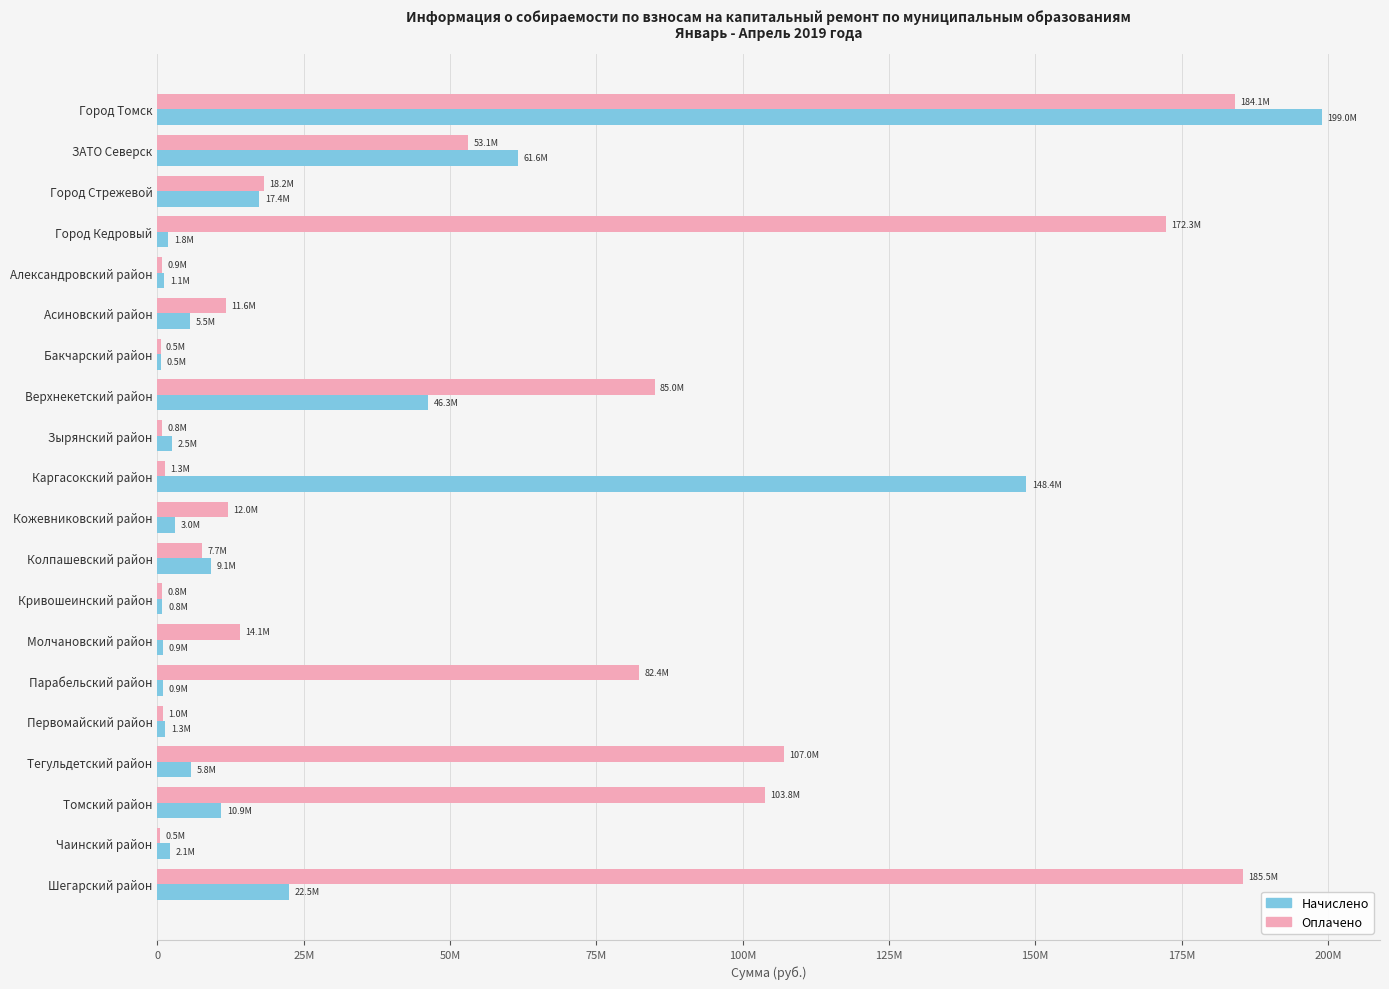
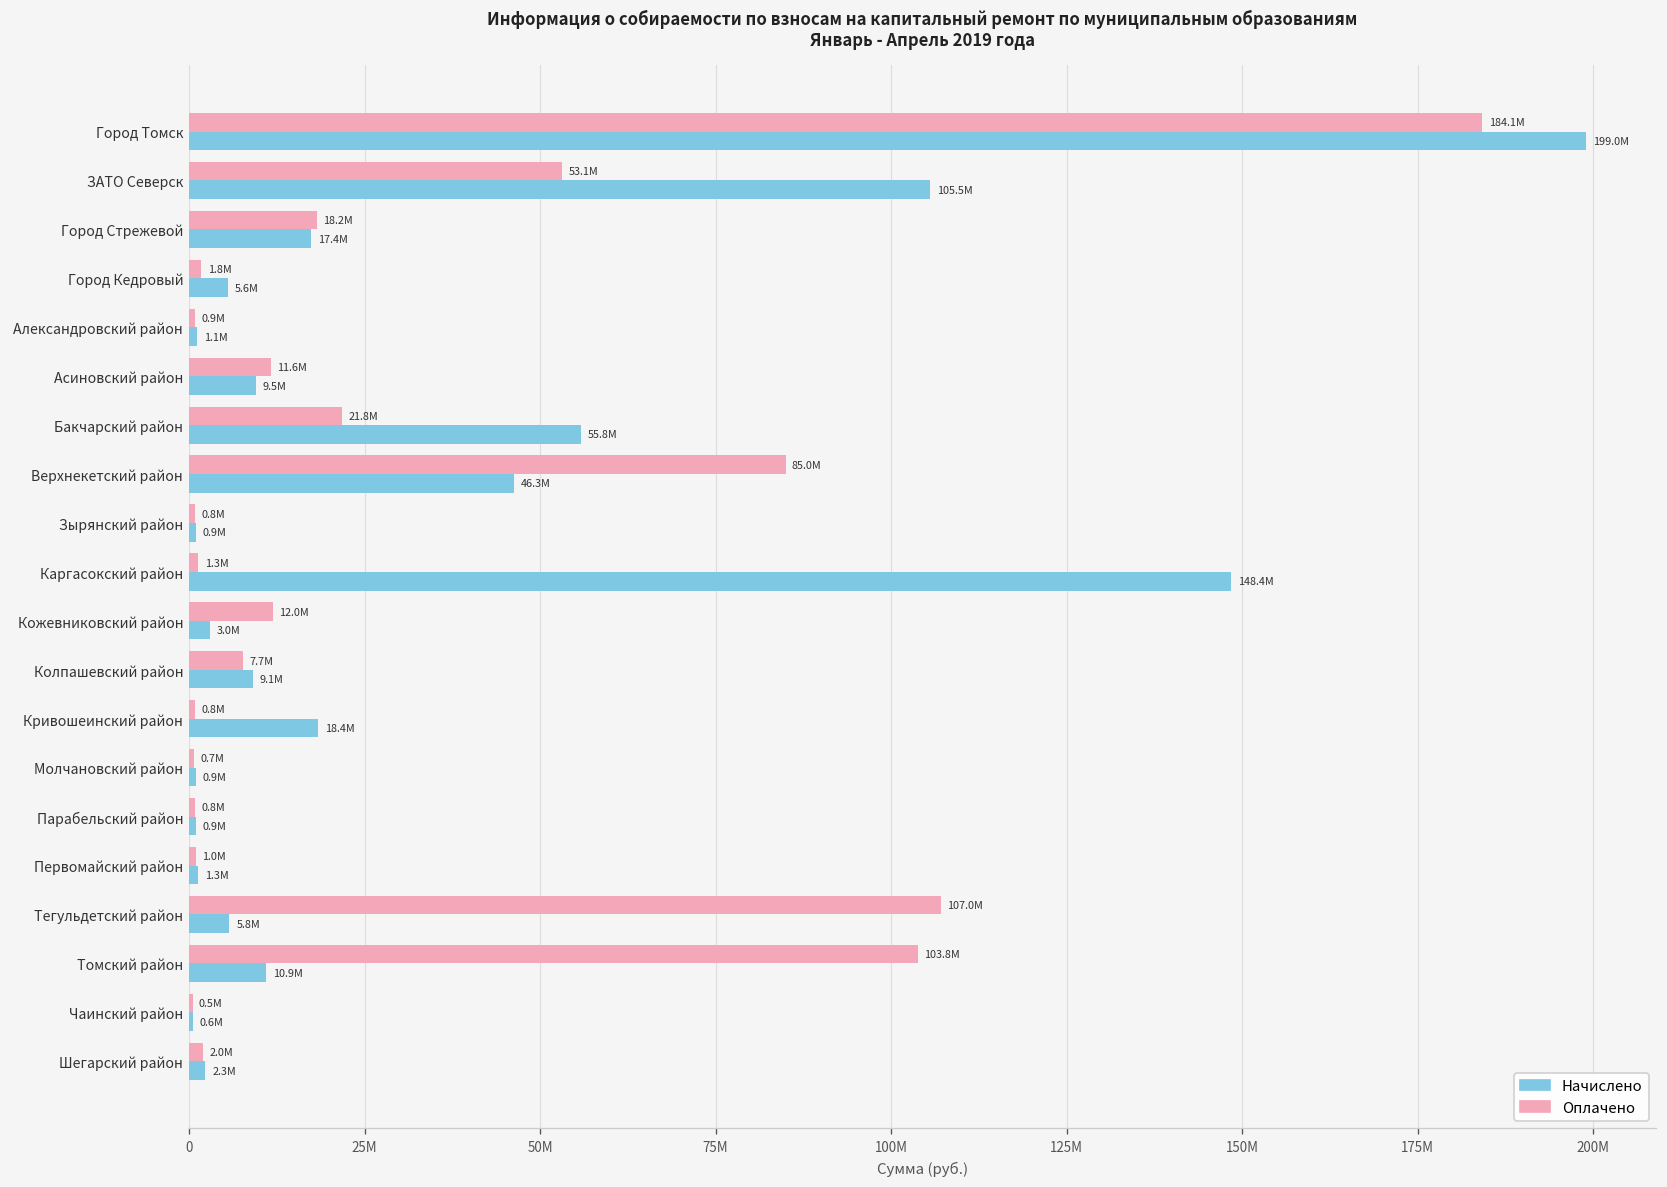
  {
    "Начислено": {
      "Город Томск": "199.0M",
-     "ЗАТО Северск": "61.6M",
+     "ЗАТО Северск": "105.5M",
      "Город Стрежевой": "17.4M",
-     "Город Кедровый": "1.8M",
+     "Город Кедровый": "5.6M",
      "Александровский район": "1.1M",
-     "Асиновский район": "5.5M",
-     "Бакчарский район": "0.5M",
+     "Асиновский район": "9.5M",
+     "Бакчарский район": "55.8M",
      "Верхнекетский район": "46.3M",
-     "Зырянский район": "2.5M",
+     "Зырянский район": "0.9M",
      "Каргасокский район": "148.4M",
      "Кожевниковский район": "3.0M",
      "Колпашевский район": "9.1M",
-     "Кривошеинский район": "0.8M",
+     "Кривошеинский район": "18.4M",
      "Молчановский район": "0.9M",
      "Парабельский район": "0.9M",
      "Первомайский район": "1.3M",
      "Тегульдетский район": "5.8M",
      "Томский район": "10.9M",
-     "Чаинский район": "2.1M",
-     "Шегарский район": "22.5M"
+     "Чаинский район": "0.6M",
+     "Шегарский район": "2.3M"
    },
    "Оплачено": {
      "Город Томск": "184.1M",
      "ЗАТО Северск": "53.1M",
      "Город Стрежевой": "18.2M",
-     "Город Кедровый": "172.3M",
+     "Город Кедровый": "1.8M",
      "Александровский район": "0.9M",
      "Асиновский район": "11.6M",
-     "Бакчарский район": "0.5M",
+     "Бакчарский район": "21.8M",
      "Верхнекетский район": "85.0M",
      "Зырянский район": "0.8M",
      "Каргасокский район": "1.3M",
      "Кожевниковский район": "12.0M",
      "Колпашевский район": "7.7M",
      "Кривошеинский район": "0.8M",
-     "Молчановский район": "14.1M",
-     "Парабельский район": "82.4M",
+     "Молчановский район": "0.7M",
+     "Парабельский район": "0.8M",
      "Первомайский район": "1.0M",
      "Тегульдетский район": "107.0M",
      "Томский район": "103.8M",
      "Чаинский район": "0.5M",
-     "Шегарский район": "185.5M"
+     "Шегарский район": "2.0M"
    }
  }
